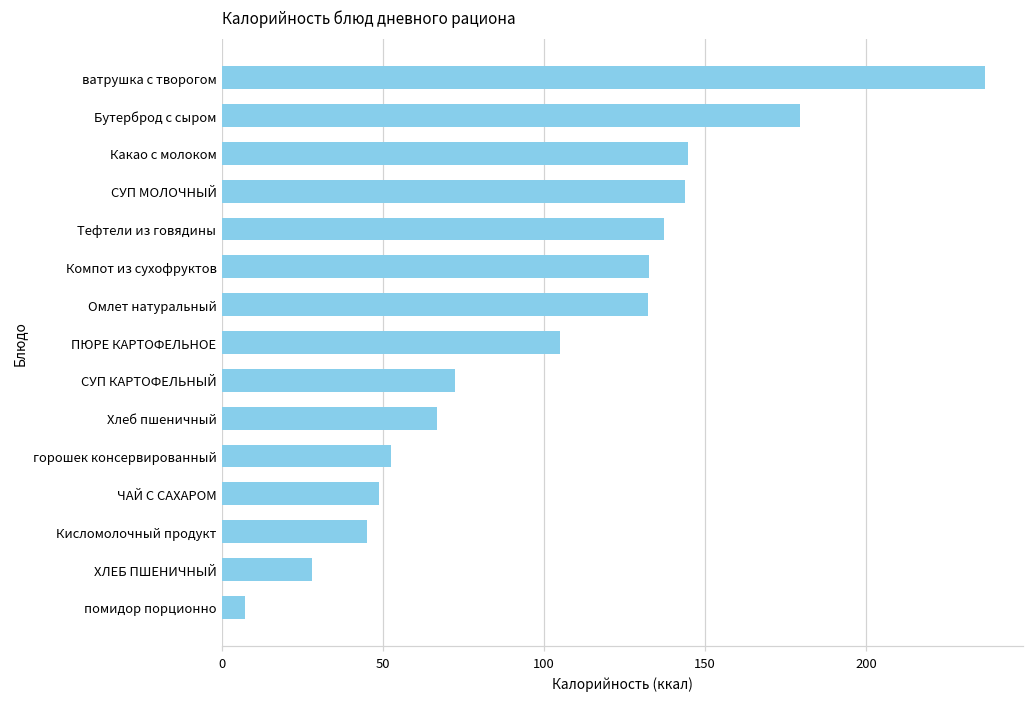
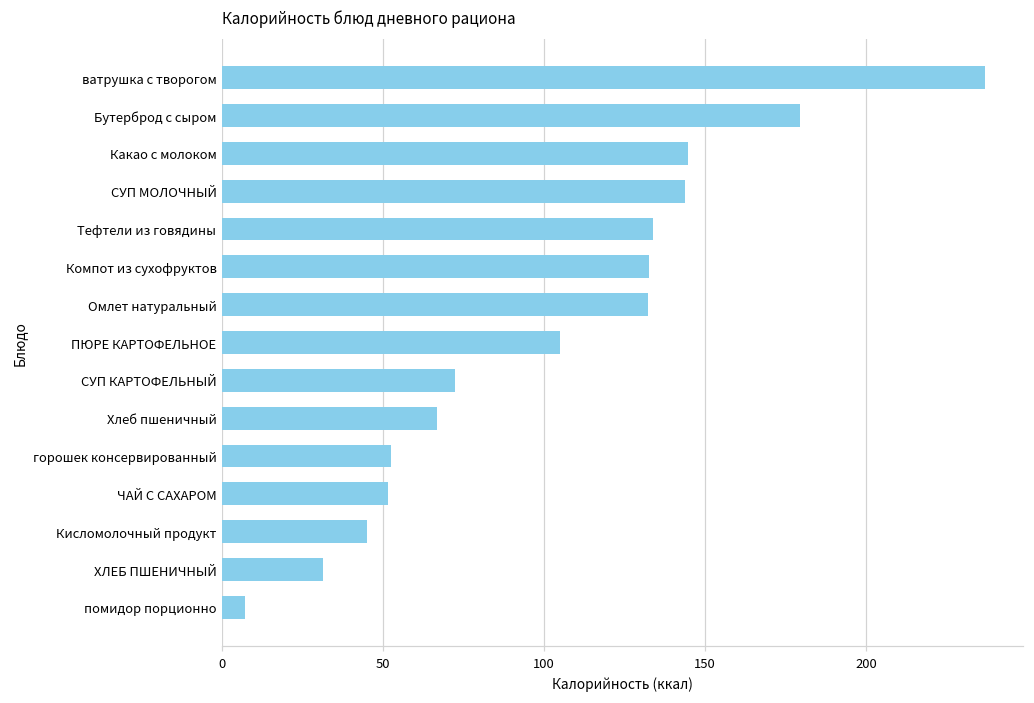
  {
    "ватрушка с творогом": 237,
    "Бутерброд с сыром": 180,
    "Какао с молоком": 145,
    "СУП МОЛОЧНЫЙ": 144,
-   "Тефтели из говядины": 137,
+   "Тефтели из говядины": 134,
    "Компот из сухофруктов": 133,
    "Омлет натуральный": 132,
    "ПЮРЕ КАРТОФЕЛЬНОЕ": 105,
    "СУП КАРТОФЕЛЬНЫЙ": 72,
    "Хлеб пшеничный": 67,
    "горошек консервированный": 52,
-   "ЧАЙ С САХАРОМ": 49,
+   "ЧАЙ С САХАРОМ": 52,
    "Кисломолочный продукт": 45,
-   "ХЛЕБ ПШЕНИЧНЫЙ": 28,
+   "ХЛЕБ ПШЕНИЧНЫЙ": 31,
    "помидор порционно": 7
  }
